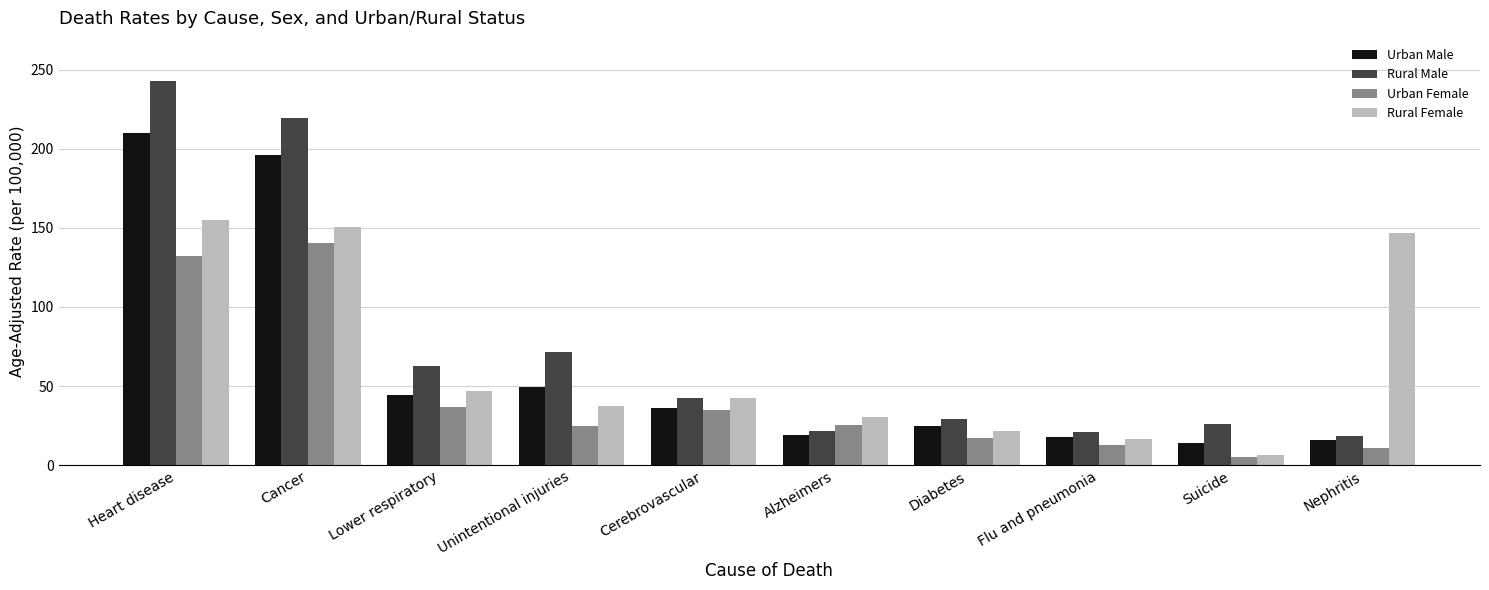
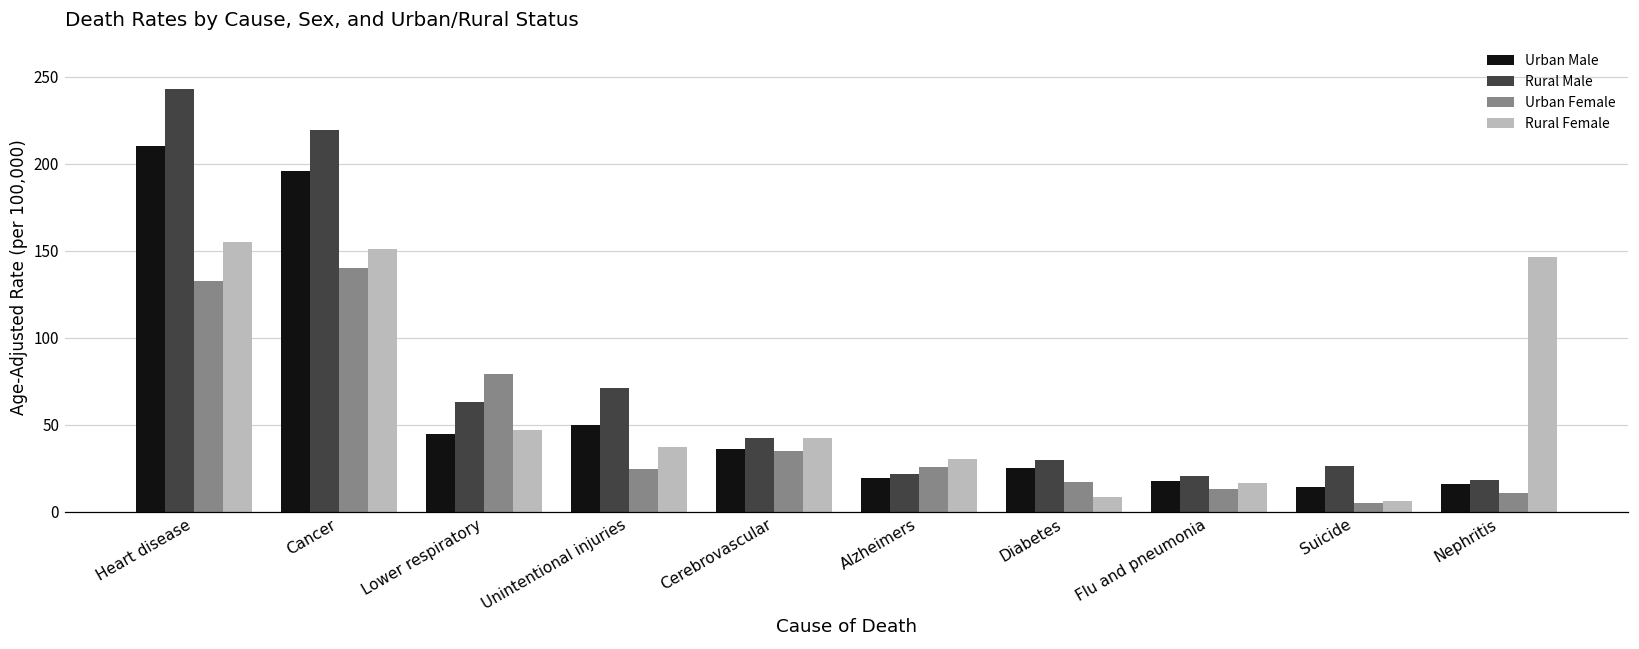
  {
    "Urban Male": {
      "Heart disease": 210,
      "Cancer": 196,
      "Lower respiratory": 45,
      "Unintentional injuries": 50,
      "Cerebrovascular": 36,
      "Alzheimers": 19,
      "Diabetes": 25,
      "Flu and pneumonia": 18,
      "Suicide": 14,
      "Nephritis": 16
    },
    "Rural Male": {
      "Heart disease": 243,
      "Cancer": 219,
      "Lower respiratory": 63,
      "Unintentional injuries": 71,
      "Cerebrovascular": 42,
      "Alzheimers": 22,
      "Diabetes": 30,
      "Flu and pneumonia": 21,
      "Suicide": 26,
      "Nephritis": 18
    },
    "Urban Female": {
      "Heart disease": 133,
      "Cancer": 140,
-     "Lower respiratory": 37,
+     "Lower respiratory": 79,
      "Unintentional injuries": 25,
      "Cerebrovascular": 35,
      "Alzheimers": 26,
      "Diabetes": 17,
      "Flu and pneumonia": 13,
      "Suicide": 5,
      "Nephritis": 11
    },
    "Rural Female": {
      "Heart disease": 155,
      "Cancer": 151,
      "Lower respiratory": 47,
      "Unintentional injuries": 37,
      "Cerebrovascular": 42,
      "Alzheimers": 31,
-     "Diabetes": 22,
+     "Diabetes": 8,
      "Flu and pneumonia": 16,
      "Suicide": 6,
      "Nephritis": 147
    }
  }
